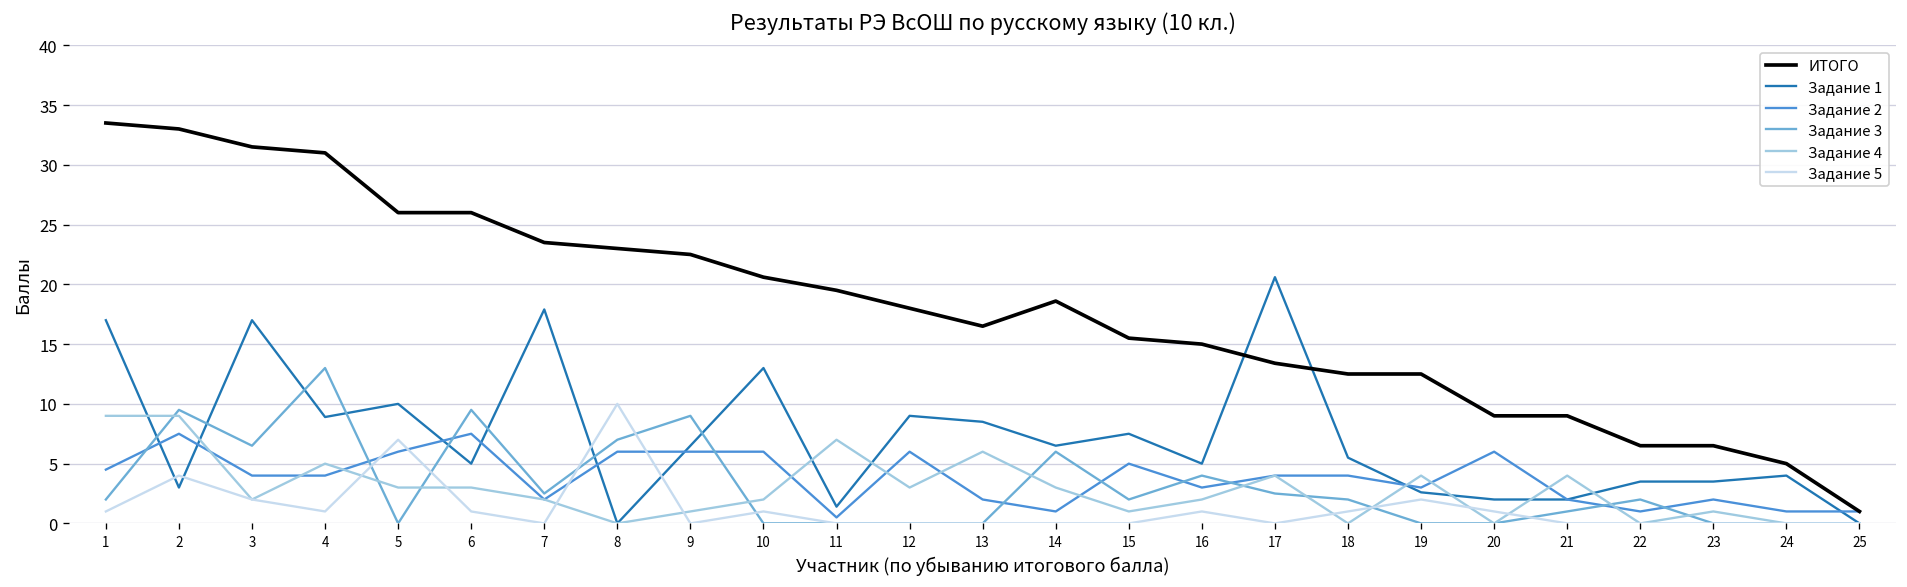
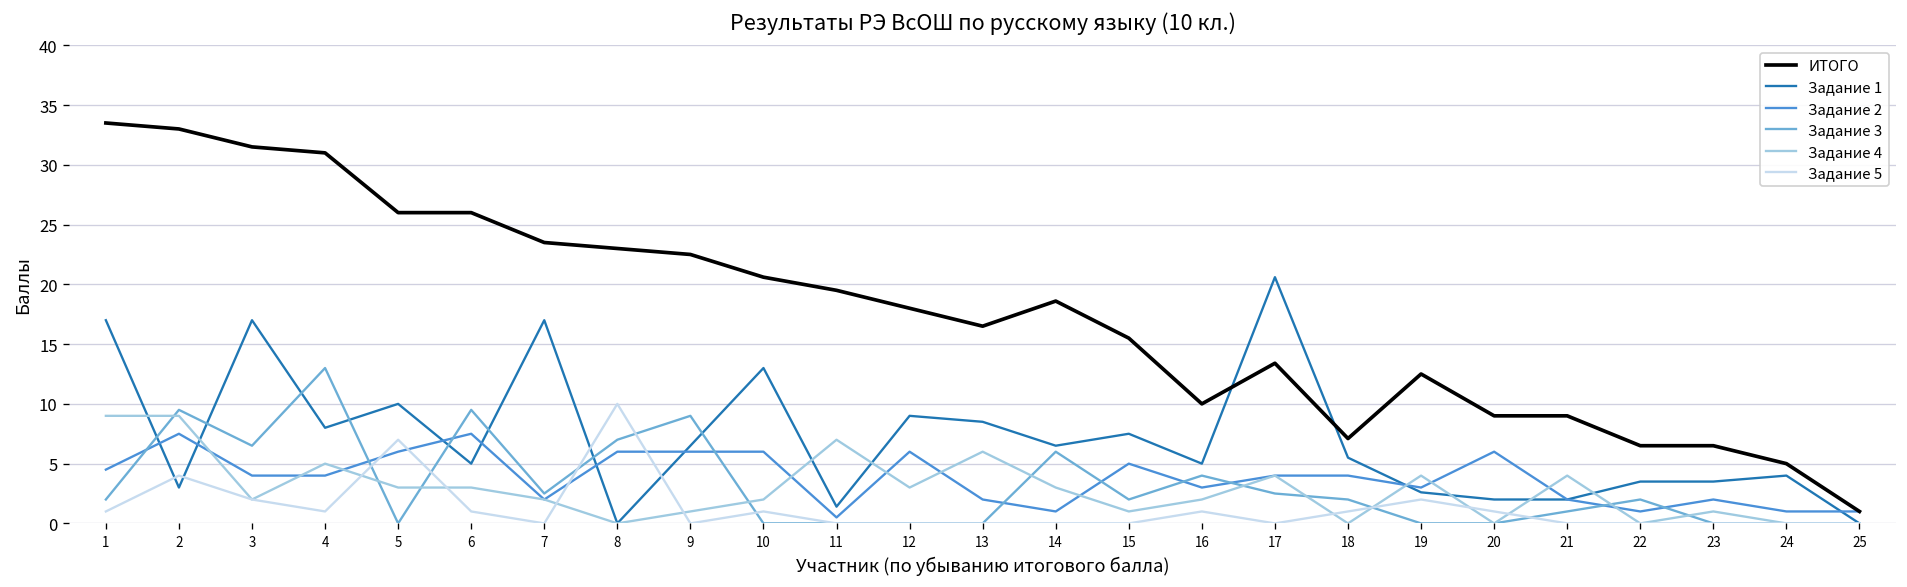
  {
    "ИТОГО": {
      "1": 34,
      "2": 33,
      "3": 32,
      "4": 31,
      "5": 26,
      "6": 26,
      "7": 24,
      "8": 23,
      "9": 23,
      "10": 21,
      "11": 20,
      "12": 18,
      "13": 17,
      "14": 19,
      "15": 16,
-     "16": 15,
+     "16": 10,
      "17": 13,
-     "18": 13,
+     "18": 7,
      "19": 13,
      "20": 9,
      "21": 9,
      "22": 7,
      "23": 7,
      "24": 5
    },
    "Задание 1": {
      "1": 17,
      "2": 3,
      "3": 17,
-     "4": 9,
+     "4": 8,
      "5": 10,
      "6": 5,
-     "7": 18,
+     "7": 17,
      "9": 7,
      "10": 13,
      "11": 1,
      "12": 9,
      "13": 9,
      "14": 7,
      "15": 8,
      "16": 5,
      "17": 21,
      "18": 6,
      "19": 3,
      "20": 2,
      "22": 4,
      "23": 4,
      "24": 4
    }
  }
